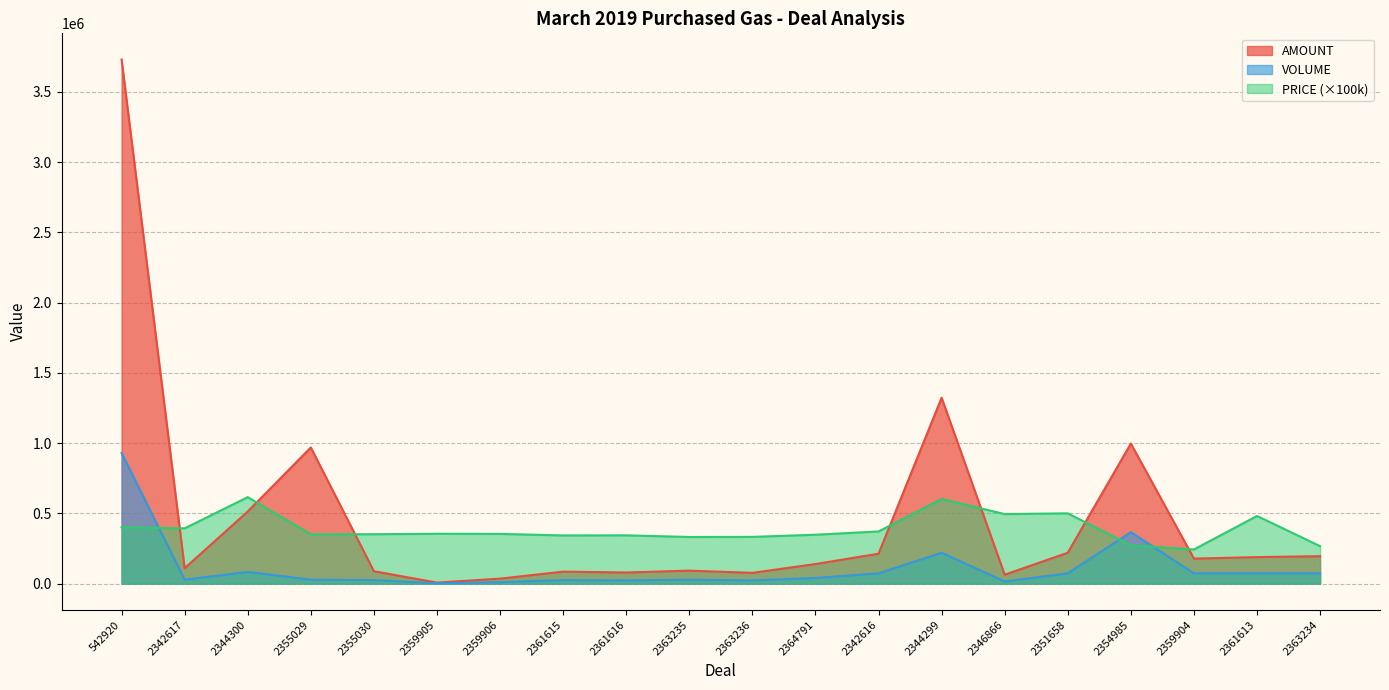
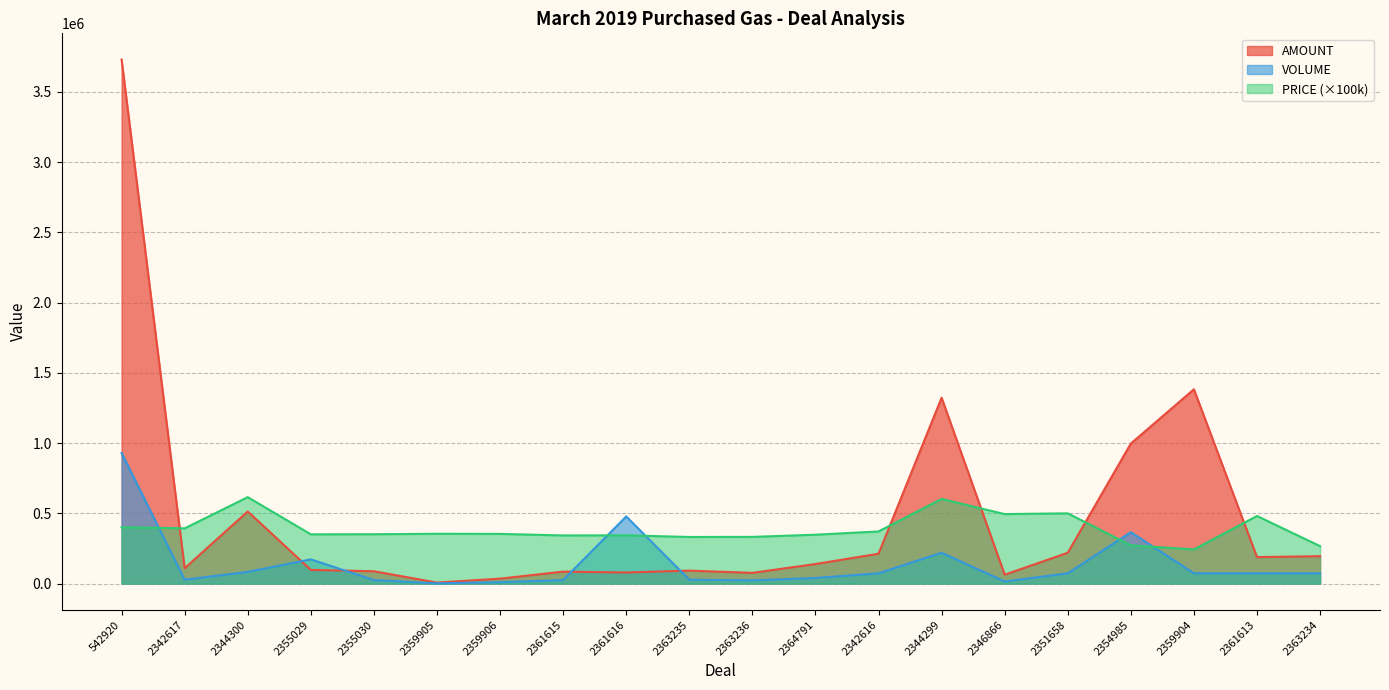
  {
    "AMOUNT": {
      "542920": 3730000,
      "2342617": 110000,
      "2344300": 510000,
-     "2355029": 970000,
+     "2355029": 100000,
      "2355030": 90000,
      "2359906": 40000,
      "2361615": 90000,
      "2361616": 80000,
      "2363235": 90000,
      "2363236": 80000,
      "2364791": 140000,
      "2342616": 210000,
      "2344299": 1320000,
      "2346866": 60000,
      "2351658": 220000,
      "2354985": 1000000,
-     "2359904": 180000,
+     "2359904": 1380000,
      "2361613": 190000,
      "2363234": 200000
    },
    "VOLUME": {
      "542920": 930000,
      "2342617": 30000,
      "2344300": 80000,
-     "2355029": 30000,
+     "2355029": 170000,
      "2355030": 30000,
      "2359906": 10000,
      "2361615": 20000,
-     "2361616": 20000,
+     "2361616": 480000,
      "2363235": 30000,
      "2363236": 20000,
      "2364791": 40000,
      "2342616": 70000,
      "2344299": 220000,
      "2346866": 20000,
      "2351658": 70000,
      "2354985": 370000,
      "2359904": 70000,
      "2361613": 70000,
      "2363234": 70000
    },
    "PRICE (×100k)": {
      "542920": 400000,
      "2342617": 390000,
      "2344300": 620000,
      "2355029": 350000,
      "2355030": 350000,
      "2359905": 350000,
      "2359906": 350000,
      "2361615": 340000,
      "2361616": 340000,
      "2363235": 330000,
      "2363236": 330000,
      "2364791": 350000,
      "2342616": 370000,
      "2344299": 600000,
      "2346866": 490000,
      "2351658": 500000,
      "2354985": 270000,
      "2359904": 240000,
      "2361613": 480000,
      "2363234": 270000
    }
  }
